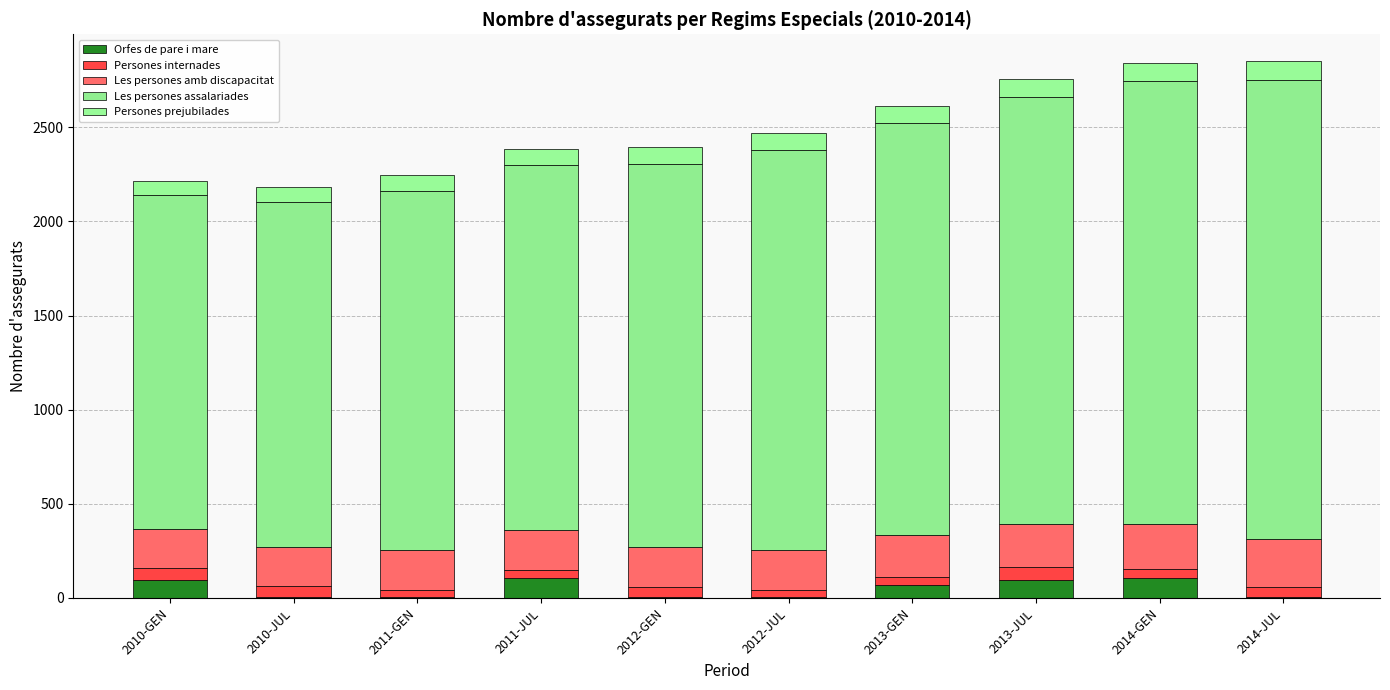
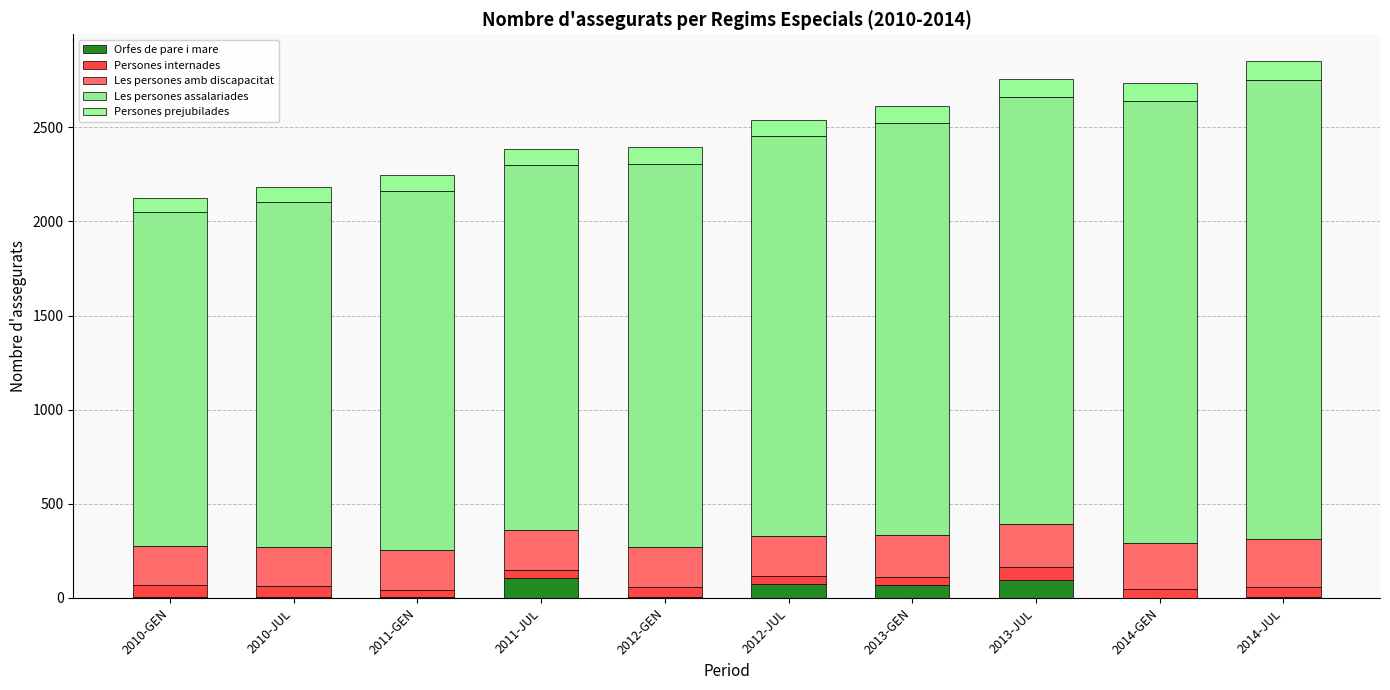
  {
    "Orfes de pare i mare": {
-     "2010-GEN": 100,
+     "2010-GEN": 0,
      "2011-JUL": 100,
-     "2012-JUL": 0,
+     "2012-JUL": 70,
      "2013-GEN": 70,
      "2013-JUL": 100,
-     "2014-GEN": 110
+     "2014-GEN": 0
    }
  }
